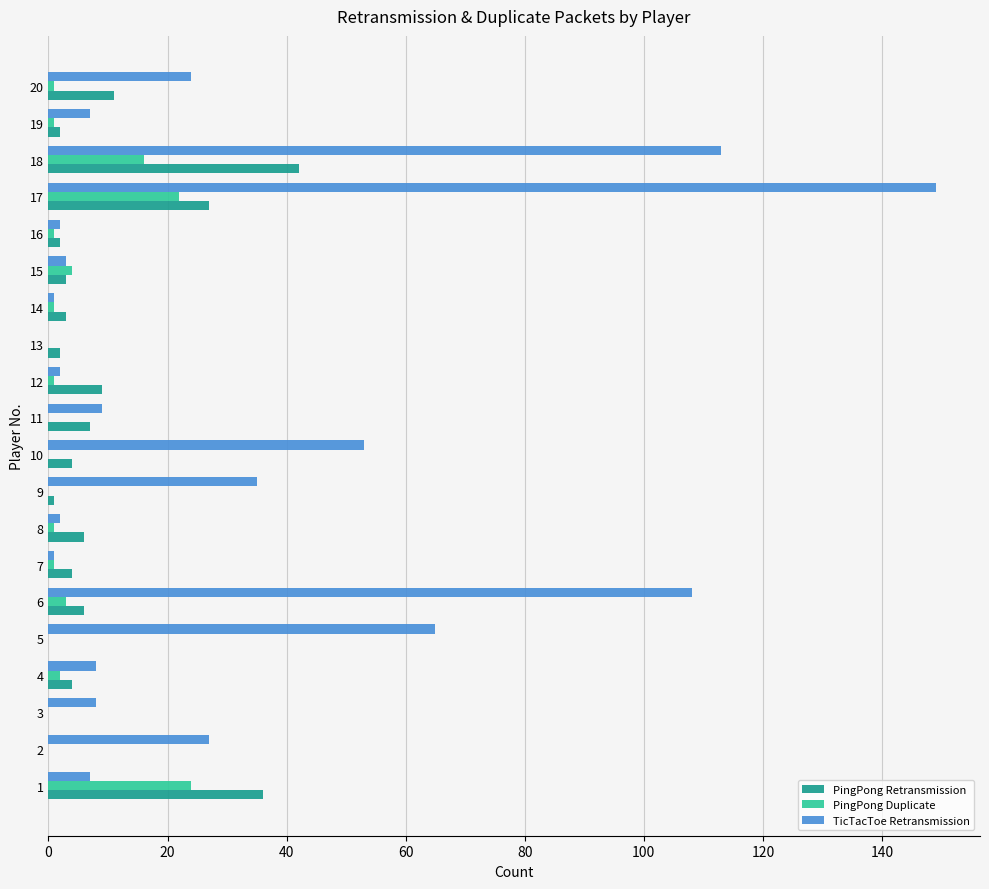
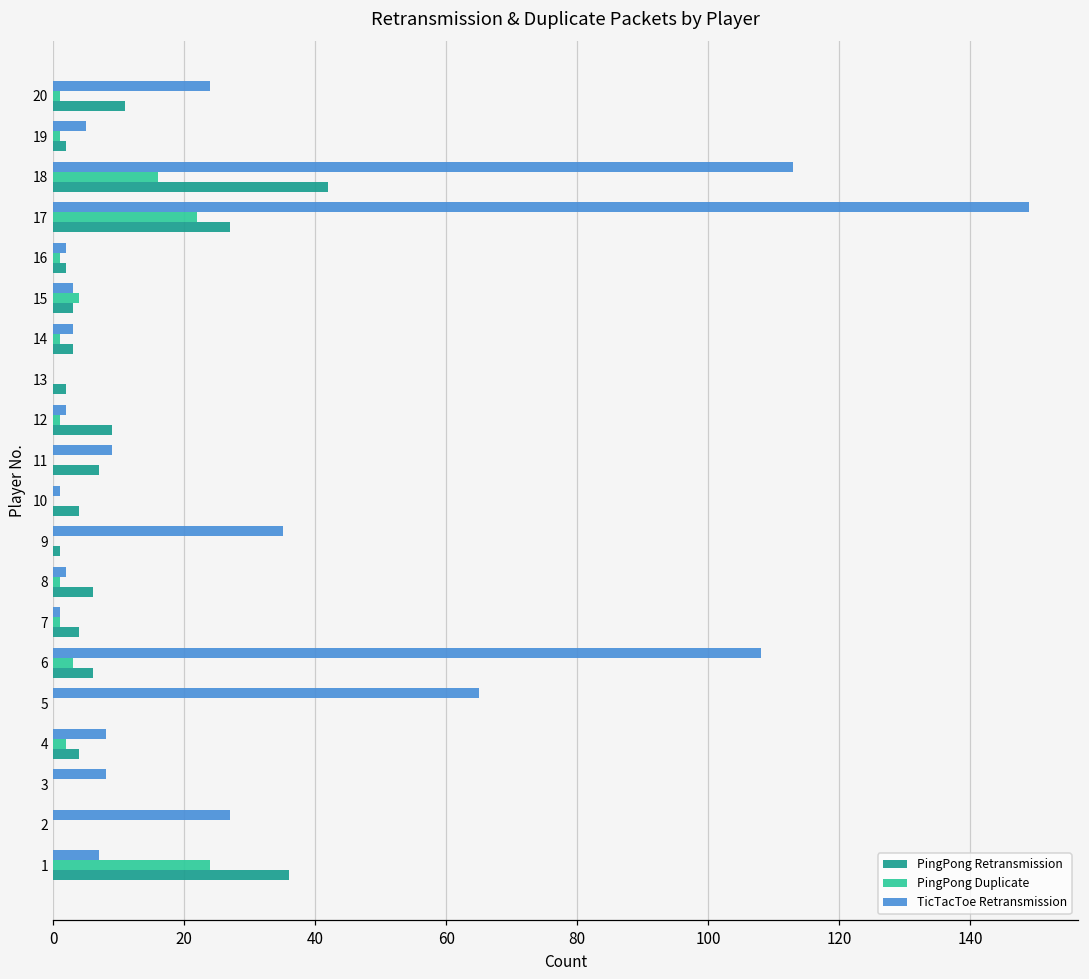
  {
    "TicTacToe Retransmission": {
      "20": 24,
-     "19": 7,
+     "19": 5,
      "18": 113,
      "17": 149,
      "16": 2,
      "15": 3,
-     "14": 1,
+     "14": 3,
      "13": 0,
      "12": 2,
      "11": 9,
-     "10": 53,
+     "10": 1,
      "9": 35,
      "8": 2,
      "7": 1,
      "6": 108,
      "5": 65,
      "4": 8,
      "3": 8,
      "2": 27,
      "1": 7
    }
  }
